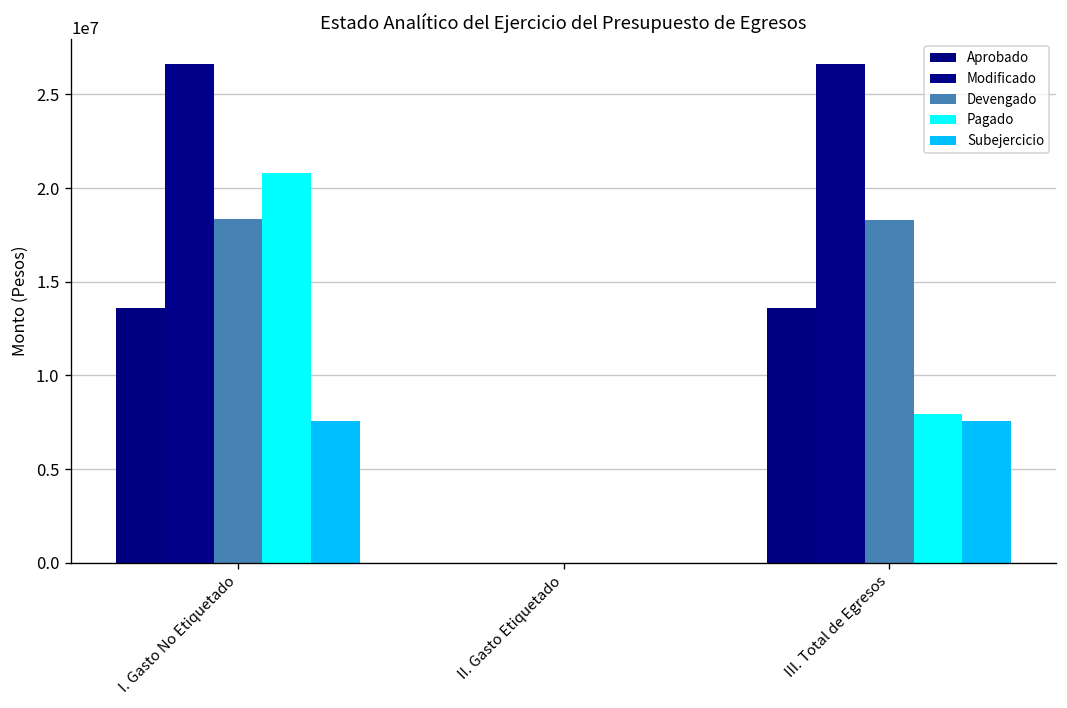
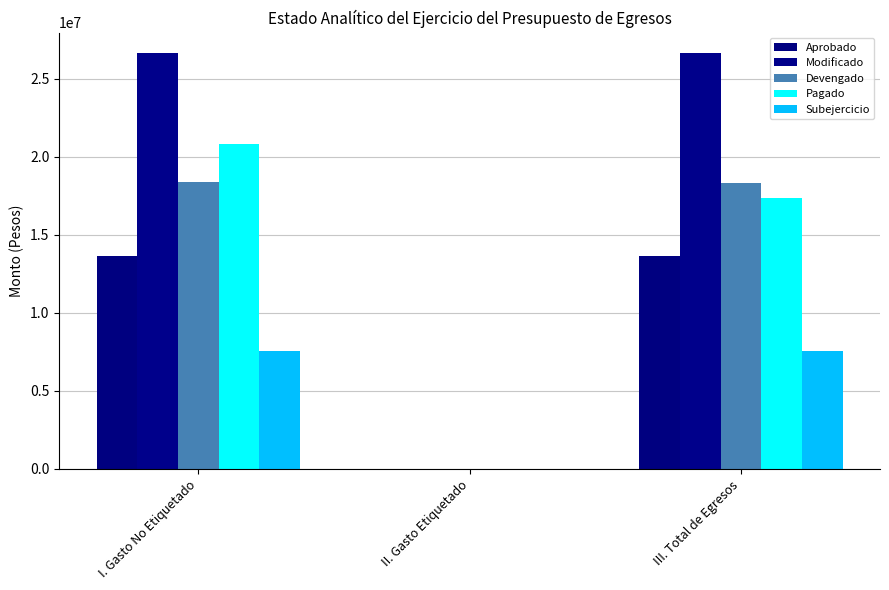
  {
    "Devengado": {
      "I. Gasto No Etiquetado": 18400000,
      "II. Gasto Etiquetado": 0,
      "III. Total de Egresos": 18300000
    },
    "Pagado": {
      "I. Gasto No Etiquetado": 20800000,
      "II. Gasto Etiquetado": 0,
-     "III. Total de Egresos": 8000000
+     "III. Total de Egresos": 17300000
    },
    "Subejercicio": {
      "I. Gasto No Etiquetado": 7600000,
      "II. Gasto Etiquetado": 0,
      "III. Total de Egresos": 7600000
    }
  }
